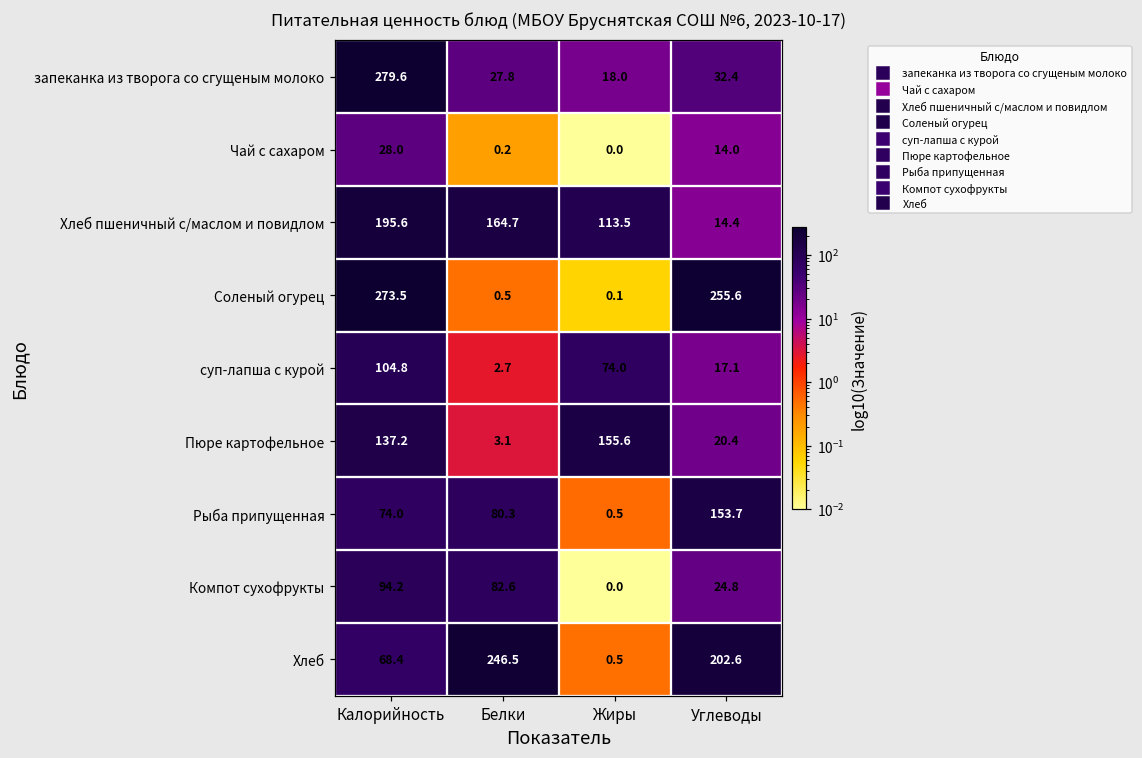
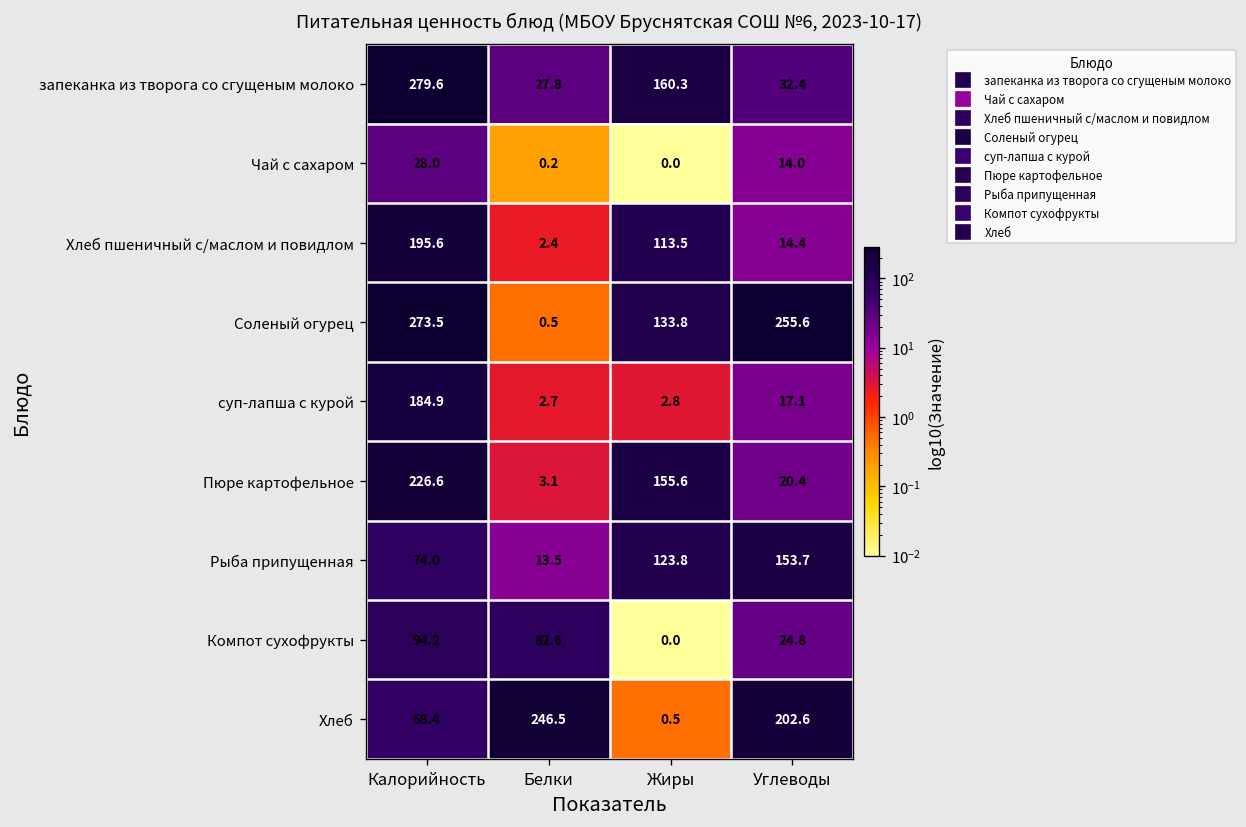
  {
    "запеканка из творога со сгущеным молоко": {
      "Калорийность": 279.6,
      "Белки": 27.8,
-     "Жиры": 18.0,
+     "Жиры": 160.3,
      "Углеводы": 32.4
    },
    "Чай с сахаром": {
      "Калорийность": 28.0,
      "Белки": 0.2,
      "Жиры": 0.0,
      "Углеводы": 14.0
    },
    "Хлеб пшеничный с/маслом и повидлом": {
      "Калорийность": 195.6,
-     "Белки": 164.7,
+     "Белки": 2.4,
      "Жиры": 113.5,
      "Углеводы": 14.4
    },
    "Соленый огурец": {
      "Калорийность": 273.5,
      "Белки": 0.5,
-     "Жиры": 0.1,
+     "Жиры": 133.8,
      "Углеводы": 255.6
    },
    "суп-лапша с курой": {
-     "Калорийность": 104.8,
+     "Калорийность": 184.9,
      "Белки": 2.7,
-     "Жиры": 74.0,
+     "Жиры": 2.8,
      "Углеводы": 17.1
    },
    "Пюре картофельное": {
-     "Калорийность": 137.2,
+     "Калорийность": 226.6,
      "Белки": 3.1,
      "Жиры": 155.6,
      "Углеводы": 20.4
    },
    "Рыба припущенная": {
      "Калорийность": 74.0,
-     "Белки": 80.3,
-     "Жиры": 0.5,
+     "Белки": 13.5,
+     "Жиры": 123.8,
      "Углеводы": 153.7
    },
    "Компот сухофрукты": {
      "Калорийность": 94.2,
      "Белки": 82.6,
      "Жиры": 0.0,
      "Углеводы": 24.8
    },
    "Хлеб": {
      "Калорийность": 68.4,
      "Белки": 246.5,
      "Жиры": 0.5,
      "Углеводы": 202.6
    }
  }
